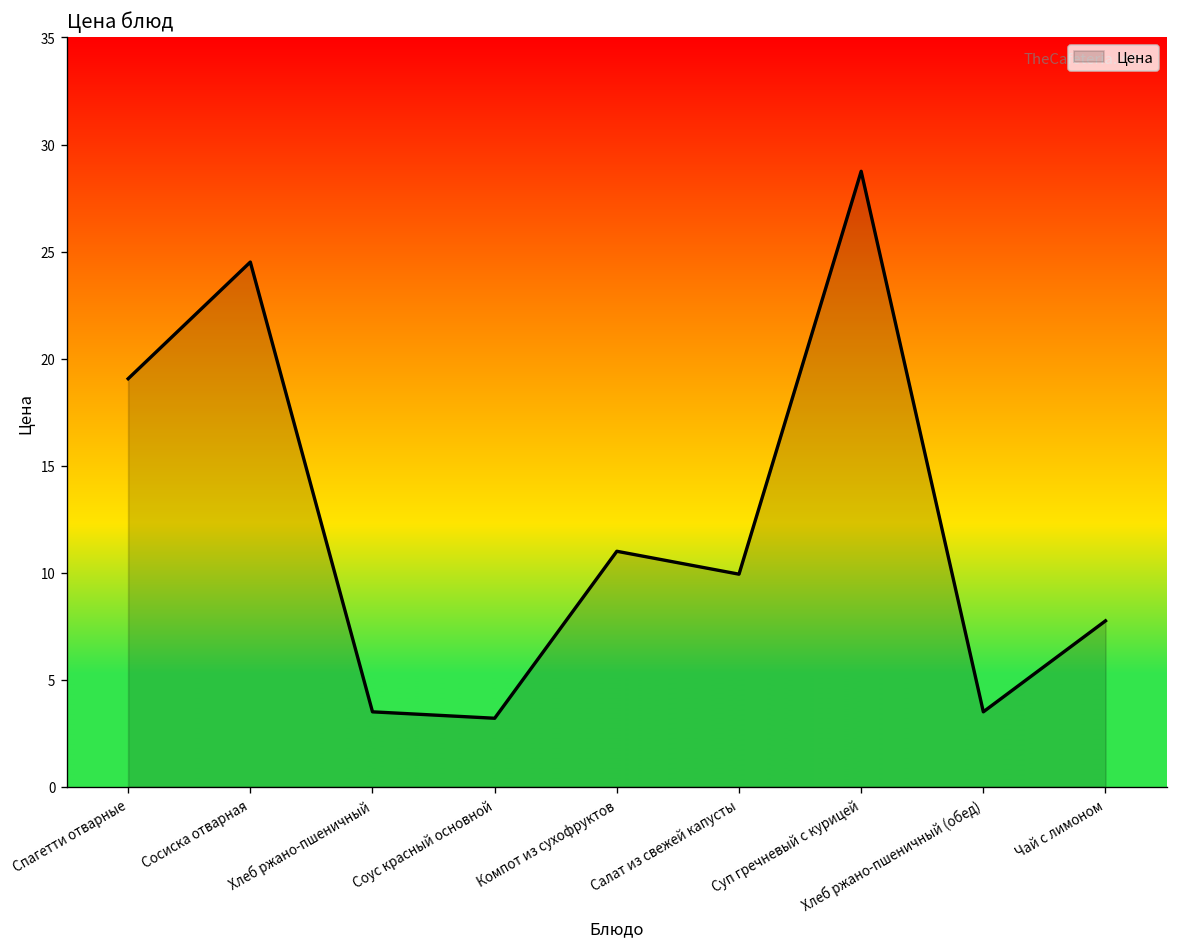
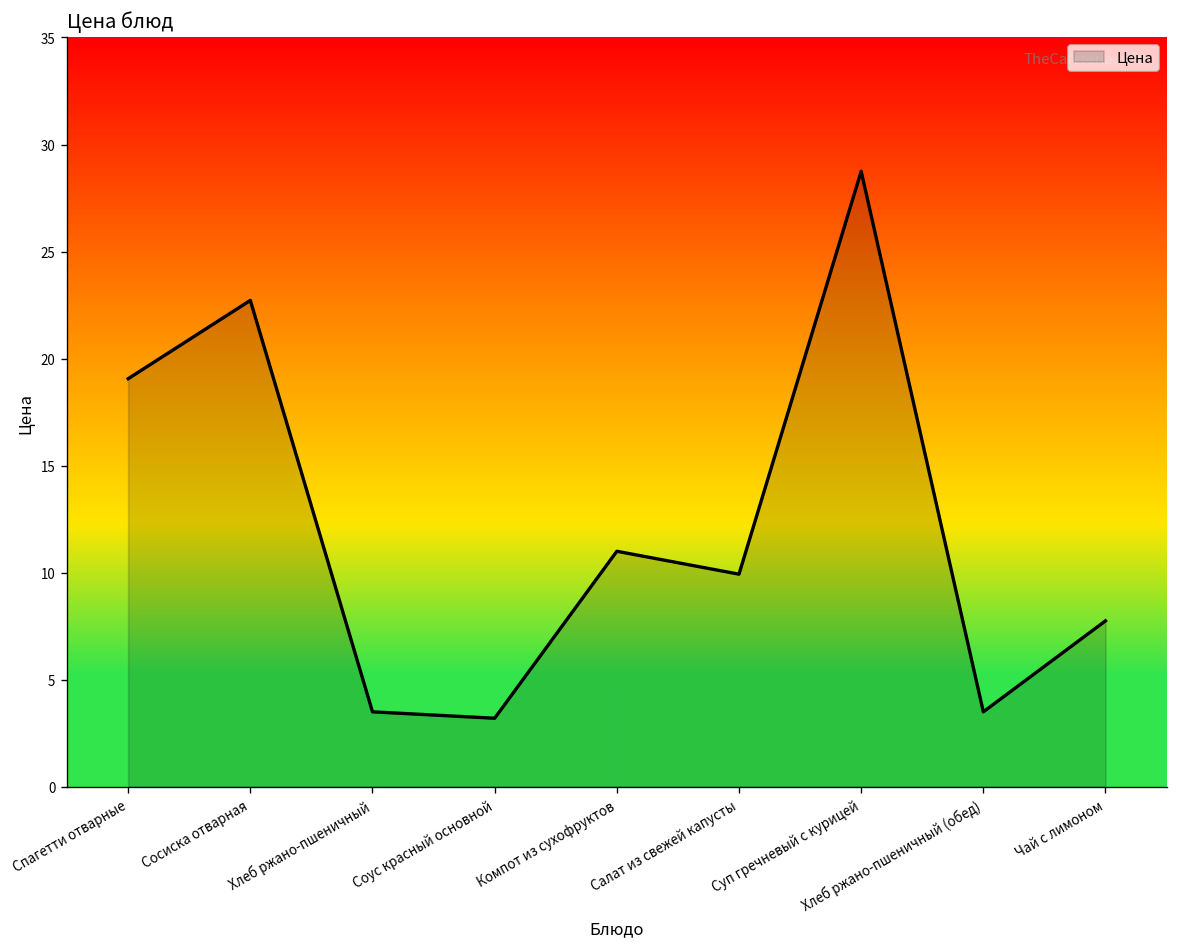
  {
    "Спагетти отварные": 19.1,
-   "Сосиска отварная": 24.5,
+   "Сосиска отварная": 22.7,
    "Хлеб ржано-пшеничный": 3.5,
    "Соус красный основной": 3.2,
    "Компот из сухофруктов": 11.0,
    "Салат из свежей капусты": 9.9,
    "Суп гречневый с курицей": 28.8,
    "Хлеб ржано-пшеничный (обед)": 3.5,
    "Чай с лимоном": 7.8
  }
